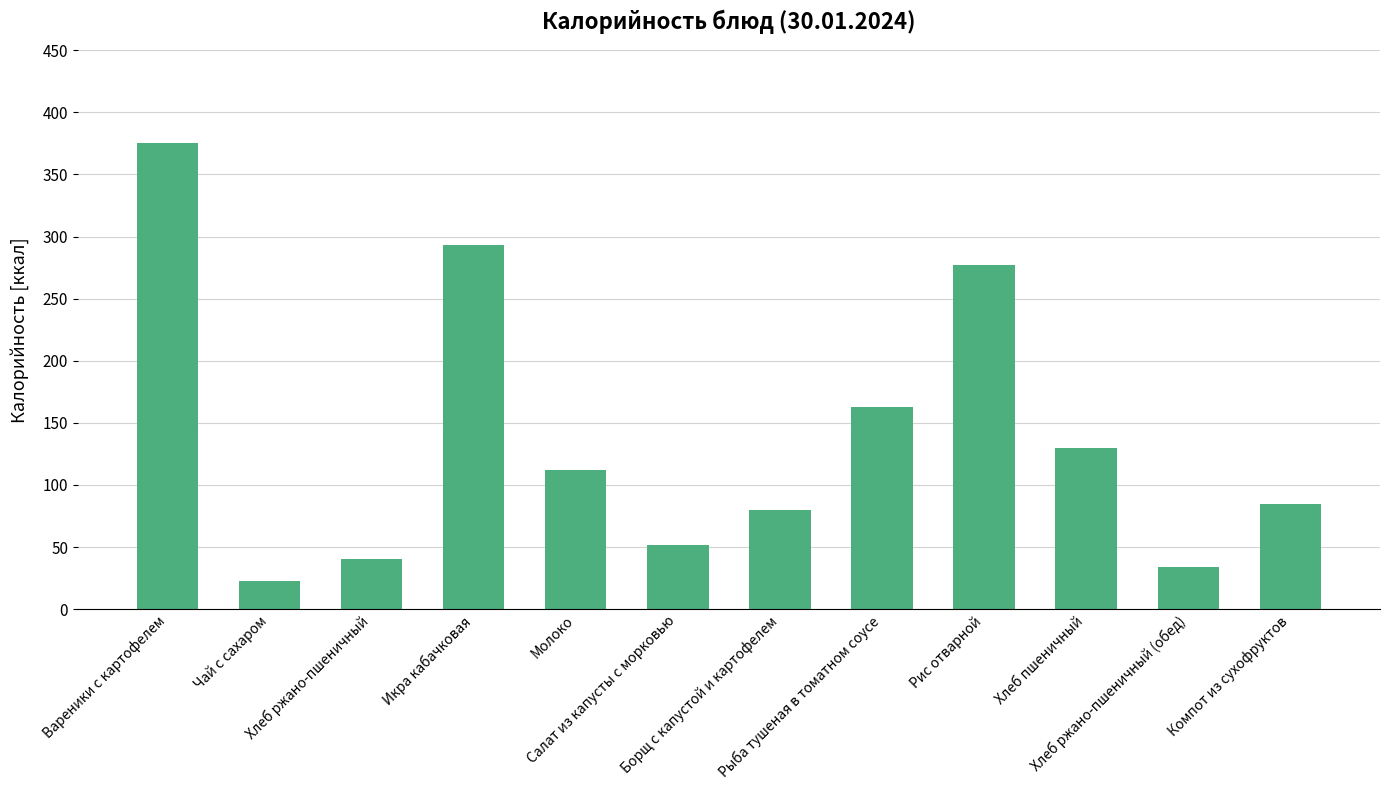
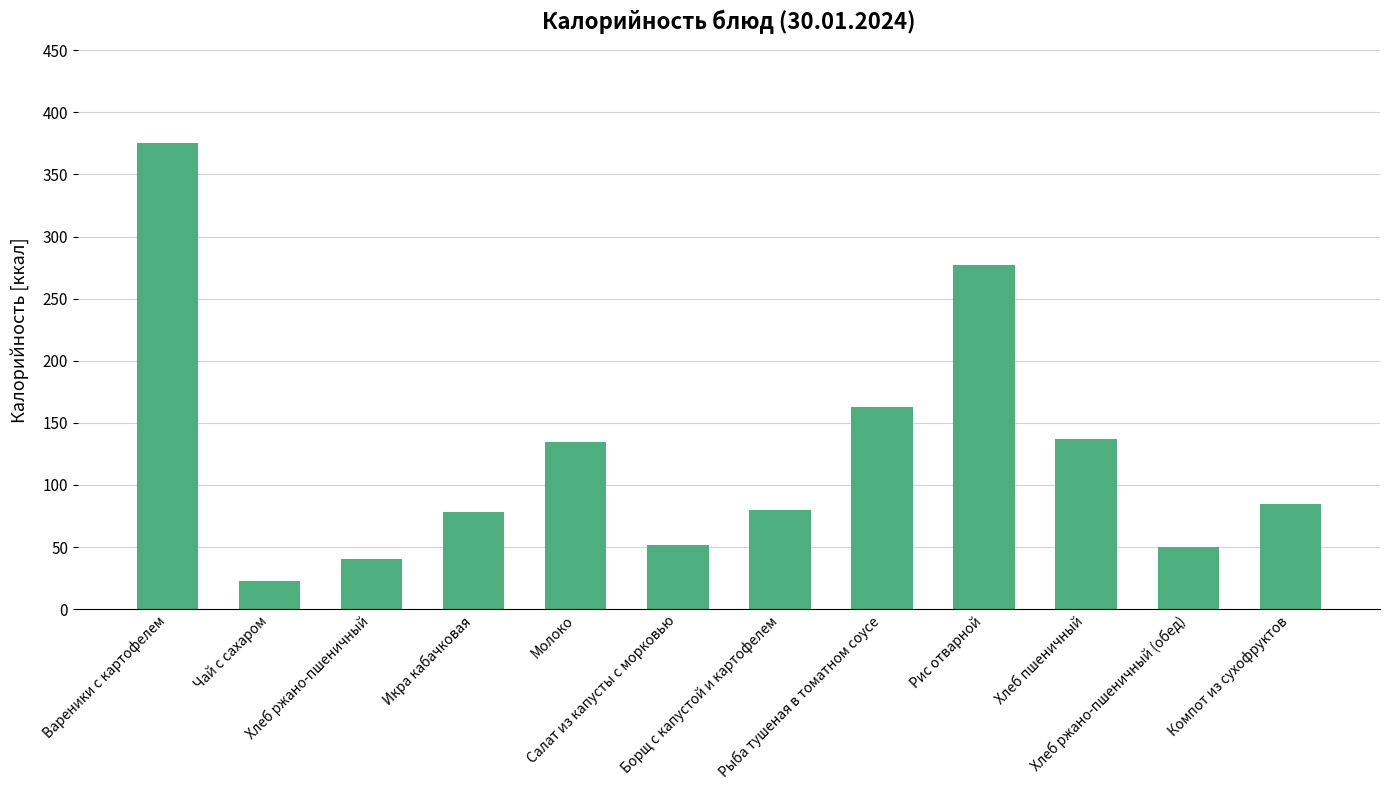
  {
    "Вареники с картофелем": 375,
    "Чай с сахаром": 23,
    "Хлеб ржано-пшеничный": 40,
-   "Икра кабачковая": 293,
-   "Молоко": 112,
+   "Икра кабачковая": 78,
+   "Молоко": 135,
    "Салат из капусты с морковью": 52,
    "Борщ с капустой и картофелем": 80,
    "Рыба тушеная в томатном соусе": 163,
    "Рис отварной": 277,
-   "Хлеб пшеничный": 130,
-   "Хлеб ржано-пшеничный (обед)": 34,
+   "Хлеб пшеничный": 137,
+   "Хлеб ржано-пшеничный (обед)": 50,
    "Компот из сухофруктов": 85
  }
